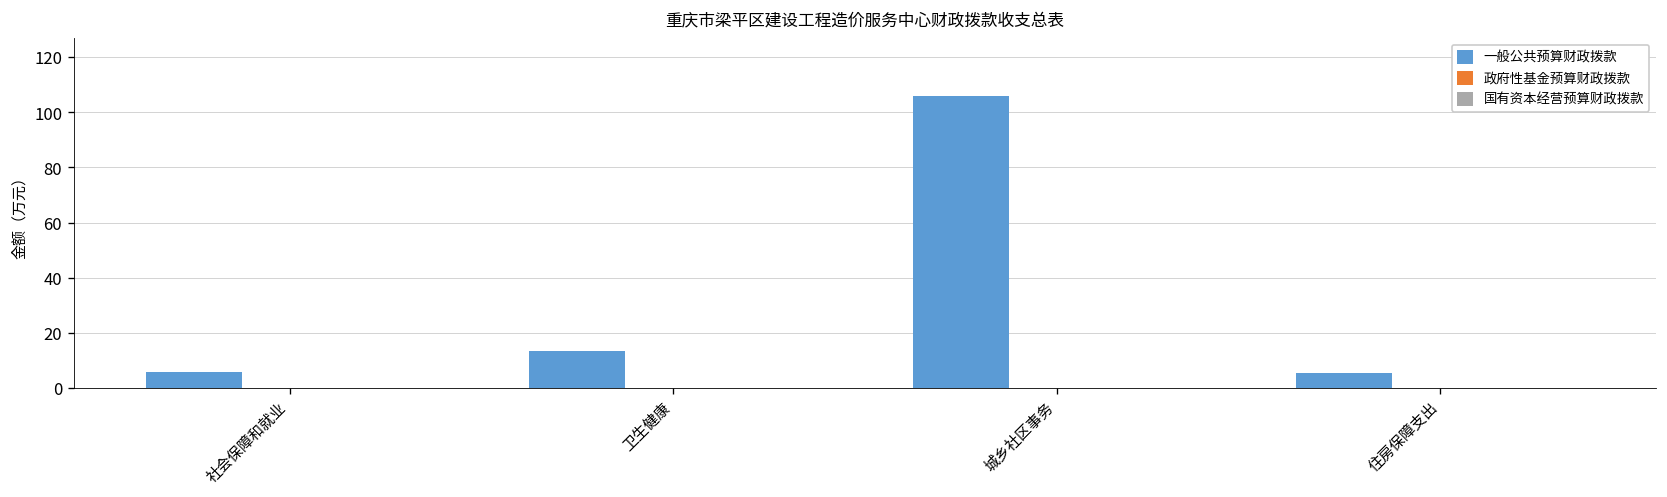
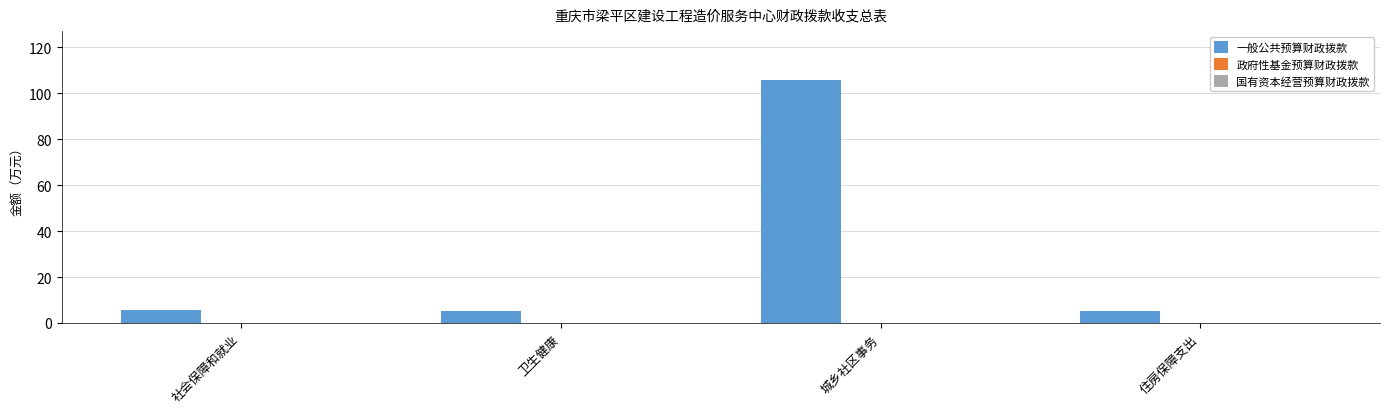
  {
    "一般公共预算财政拨款": {
      "社会保障和就业": 6,
-     "卫生健康": 14,
+     "卫生健康": 5,
      "城乡社区事务": 106,
      "住房保障支出": 5
    },
    "政府性基金预算财政拨款": {
      "社会保障和就业": 0,
      "卫生健康": 0,
      "城乡社区事务": 0,
      "住房保障支出": 0
    },
    "国有资本经营预算财政拨款": {
      "社会保障和就业": 0,
      "卫生健康": 0,
      "城乡社区事务": 0,
      "住房保障支出": 0
    }
  }
